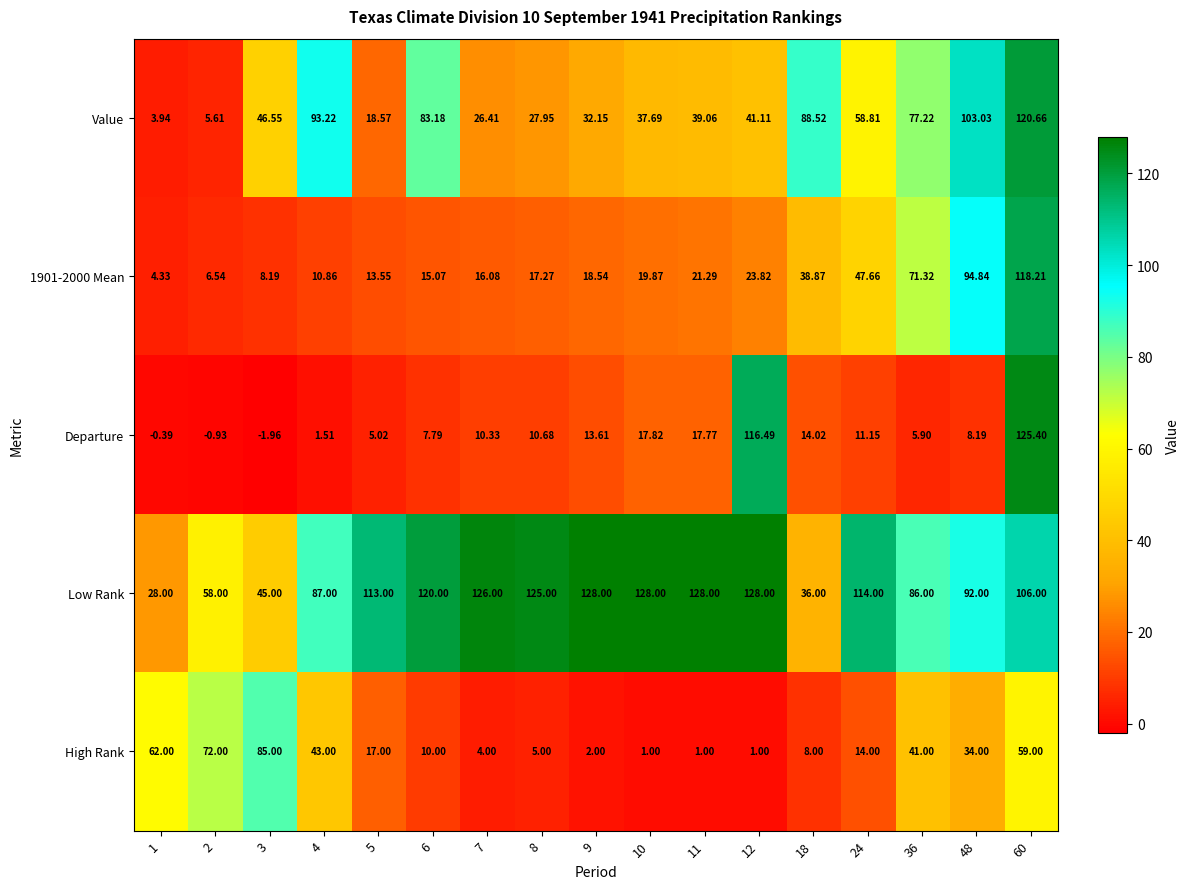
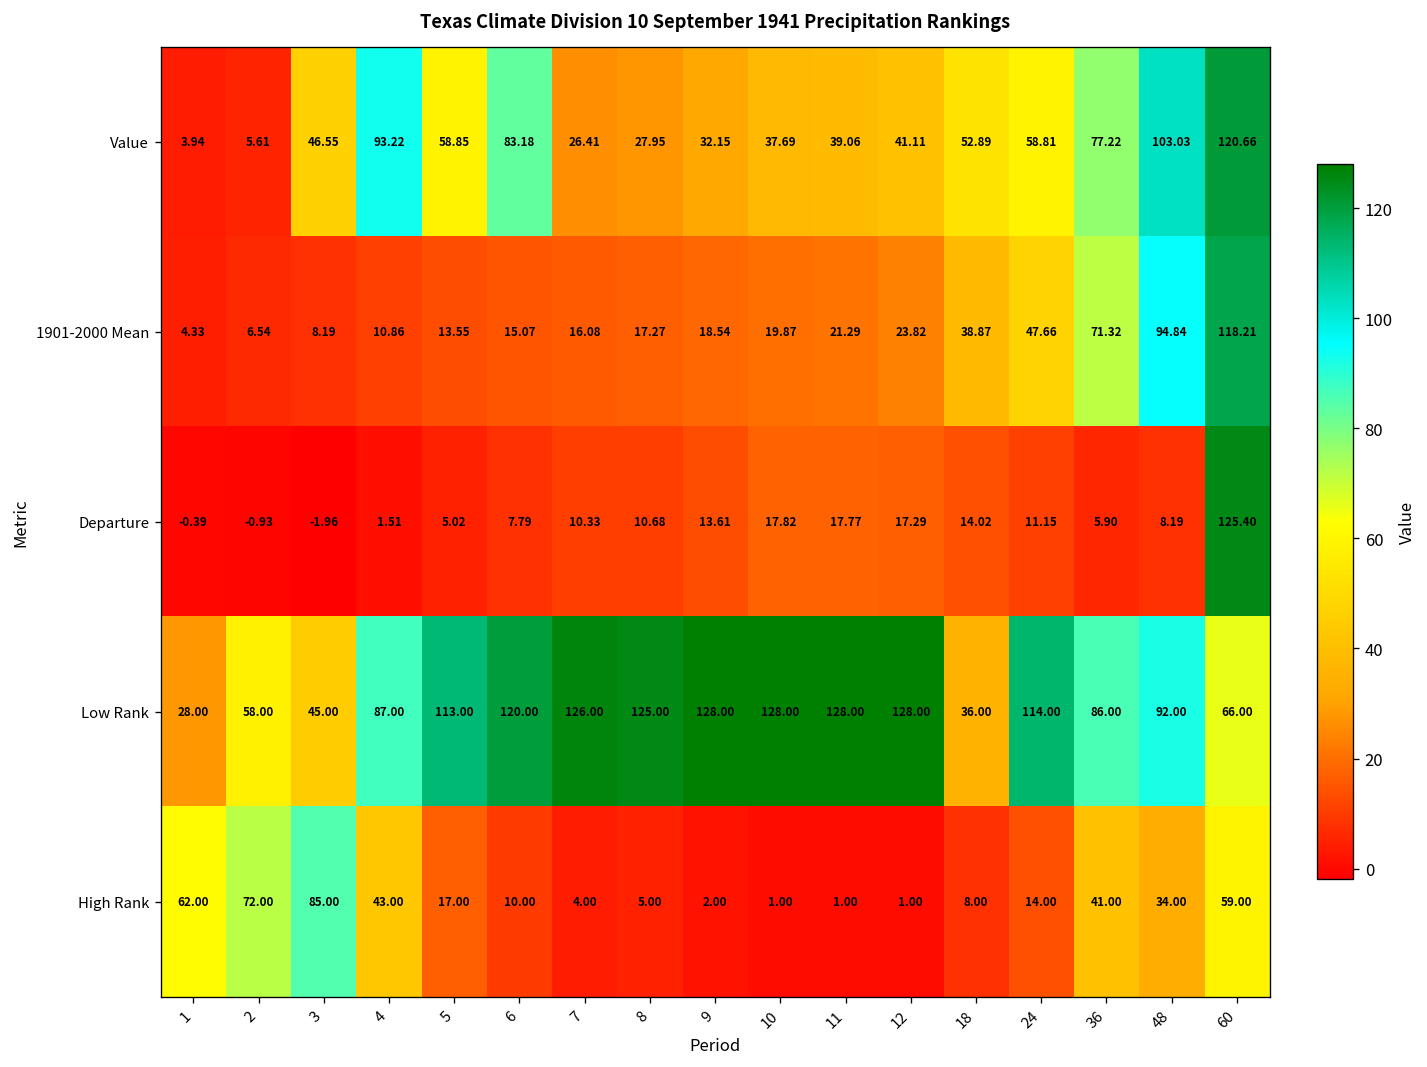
  {
    "Value": {
      "1": 3.94,
      "2": 5.61,
      "3": 46.55,
      "4": 93.22,
-     "5": 18.57,
+     "5": 58.85,
      "6": 83.18,
      "7": 26.41,
      "8": 27.95,
      "9": 32.15,
      "10": 37.69,
      "11": 39.06,
      "12": 41.11,
-     "18": 88.52,
+     "18": 52.89,
      "24": 58.81,
      "36": 77.22,
      "48": 103.03,
      "60": 120.66
    },
    "1901-2000 Mean": {
      "1": 4.33,
      "2": 6.54,
      "3": 8.19,
      "4": 10.86,
      "5": 13.55,
      "6": 15.07,
      "7": 16.08,
      "8": 17.27,
      "9": 18.54,
      "10": 19.87,
      "11": 21.29,
      "12": 23.82,
      "18": 38.87,
      "24": 47.66,
      "36": 71.32,
      "48": 94.84,
      "60": 118.21
    },
    "Departure": {
      "1": -0.39,
      "2": -0.93,
      "3": -1.96,
      "4": 1.51,
      "5": 5.02,
      "6": 7.79,
      "7": 10.33,
      "8": 10.68,
      "9": 13.61,
      "10": 17.82,
      "11": 17.77,
-     "12": 116.49,
+     "12": 17.29,
      "18": 14.02,
      "24": 11.15,
      "36": 5.90,
      "48": 8.19,
      "60": 125.40
    },
    "Low Rank": {
      "1": 28.00,
      "2": 58.00,
      "3": 45.00,
      "4": 87.00,
      "5": 113.00,
      "6": 120.00,
      "7": 126.00,
      "8": 125.00,
      "9": 128.00,
      "10": 128.00,
      "11": 128.00,
      "12": 128.00,
      "18": 36.00,
      "24": 114.00,
      "36": 86.00,
      "48": 92.00,
-     "60": 106.00
+     "60": 66.00
    },
    "High Rank": {
      "1": 62.00,
      "2": 72.00,
      "3": 85.00,
      "4": 43.00,
      "5": 17.00,
      "6": 10.00,
      "7": 4.00,
      "8": 5.00,
      "9": 2.00,
      "10": 1.00,
      "11": 1.00,
      "12": 1.00,
      "18": 8.00,
      "24": 14.00,
      "36": 41.00,
      "48": 34.00,
      "60": 59.00
    }
  }
